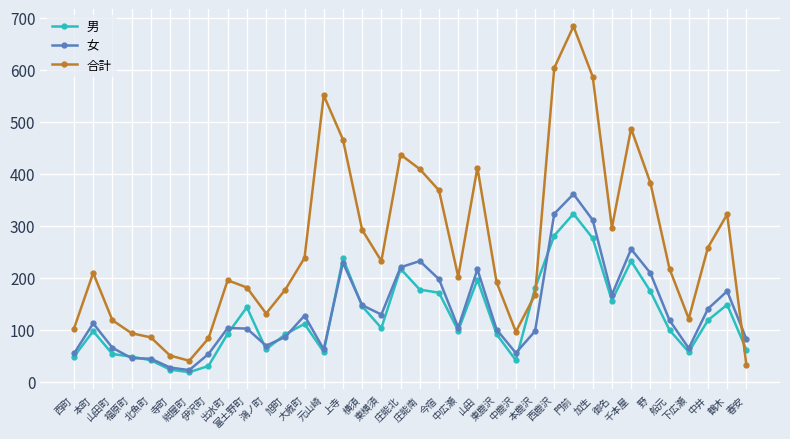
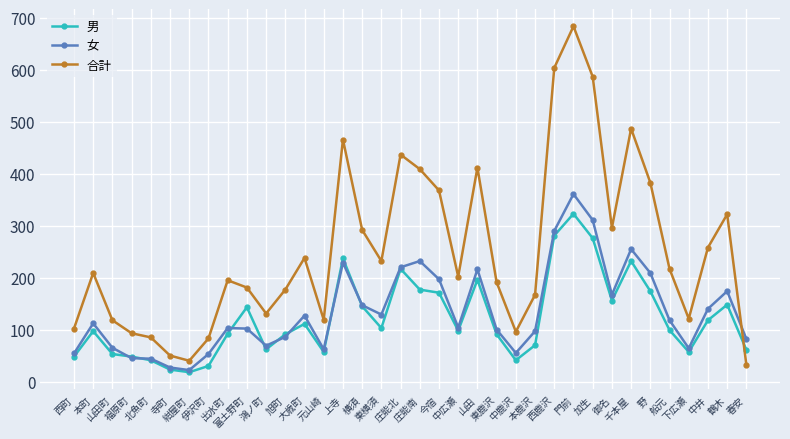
  {
    "男": {
      "西町": 50,
      "本町": 100,
      "山田町": 50,
      "伊沢町": 30,
      "出水町": 90,
      "富土野町": 140,
      "鴻ノ町": 60,
      "旭町": 90,
      "大歳町": 110,
      "元山崎": 60,
      "上寺": 240,
      "東横須": 100,
      "庄能南": 180,
      "今宿": 170,
      "中広瀬": 100,
      "山田": 200,
      "東鹿沢": 90,
      "中鹿沢": 40,
-     "本鹿沢": 180,
+     "本鹿沢": 70,
      "西鹿沢": 280,
      "門前": 320,
      "加生": 280,
      "御名": 160,
      "千本屋": 230,
      "野": 170,
      "船元": 100,
      "下広瀬": 60,
      "中井": 120,
      "鶴木": 150,
      "春安": 60
    },
    "女": {
      "西町": 50,
      "本町": 110,
      "山田町": 70,
      "伊沢町": 50,
      "出水町": 100,
      "富土野町": 100,
      "鴻ノ町": 70,
      "旭町": 90,
      "大歳町": 130,
      "元山崎": 60,
      "上寺": 230,
      "東横須": 130,
      "庄能南": 230,
      "今宿": 200,
      "中広瀬": 100,
      "山田": 220,
      "東鹿沢": 100,
      "中鹿沢": 60,
      "本鹿沢": 100,
-     "西鹿沢": 320,
+     "西鹿沢": 290,
      "門前": 360,
      "加生": 310,
      "御名": 170,
      "千本屋": 260,
      "野": 210,
      "船元": 120,
      "下広瀬": 60,
      "中井": 140,
      "鶴木": 170,
      "春安": 80
    },
    "合計": {
      "西町": 100,
      "本町": 210,
      "山田町": 120,
      "福原町": 90,
      "北魚町": 90,
      "寺町": 50,
      "紺屋町": 40,
      "伊沢町": 80,
      "出水町": 200,
      "富土野町": 180,
      "鴻ノ町": 130,
      "旭町": 180,
      "大歳町": 240,
-     "元山崎": 550,
+     "元山崎": 120,
      "上寺": 470,
      "横須": 290,
      "東横須": 230,
      "庄能北": 440,
      "庄能南": 410,
      "今宿": 370,
      "中広瀬": 200,
      "山田": 410,
      "東鹿沢": 190,
      "中鹿沢": 100,
      "本鹿沢": 170,
      "西鹿沢": 600,
      "門前": 680,
      "加生": 590,
      "御名": 300,
      "千本屋": 490,
      "野": 380,
      "船元": 220,
      "下広瀬": 120,
      "中井": 260,
      "鶴木": 320,
      "春安": 30
    }
  }
